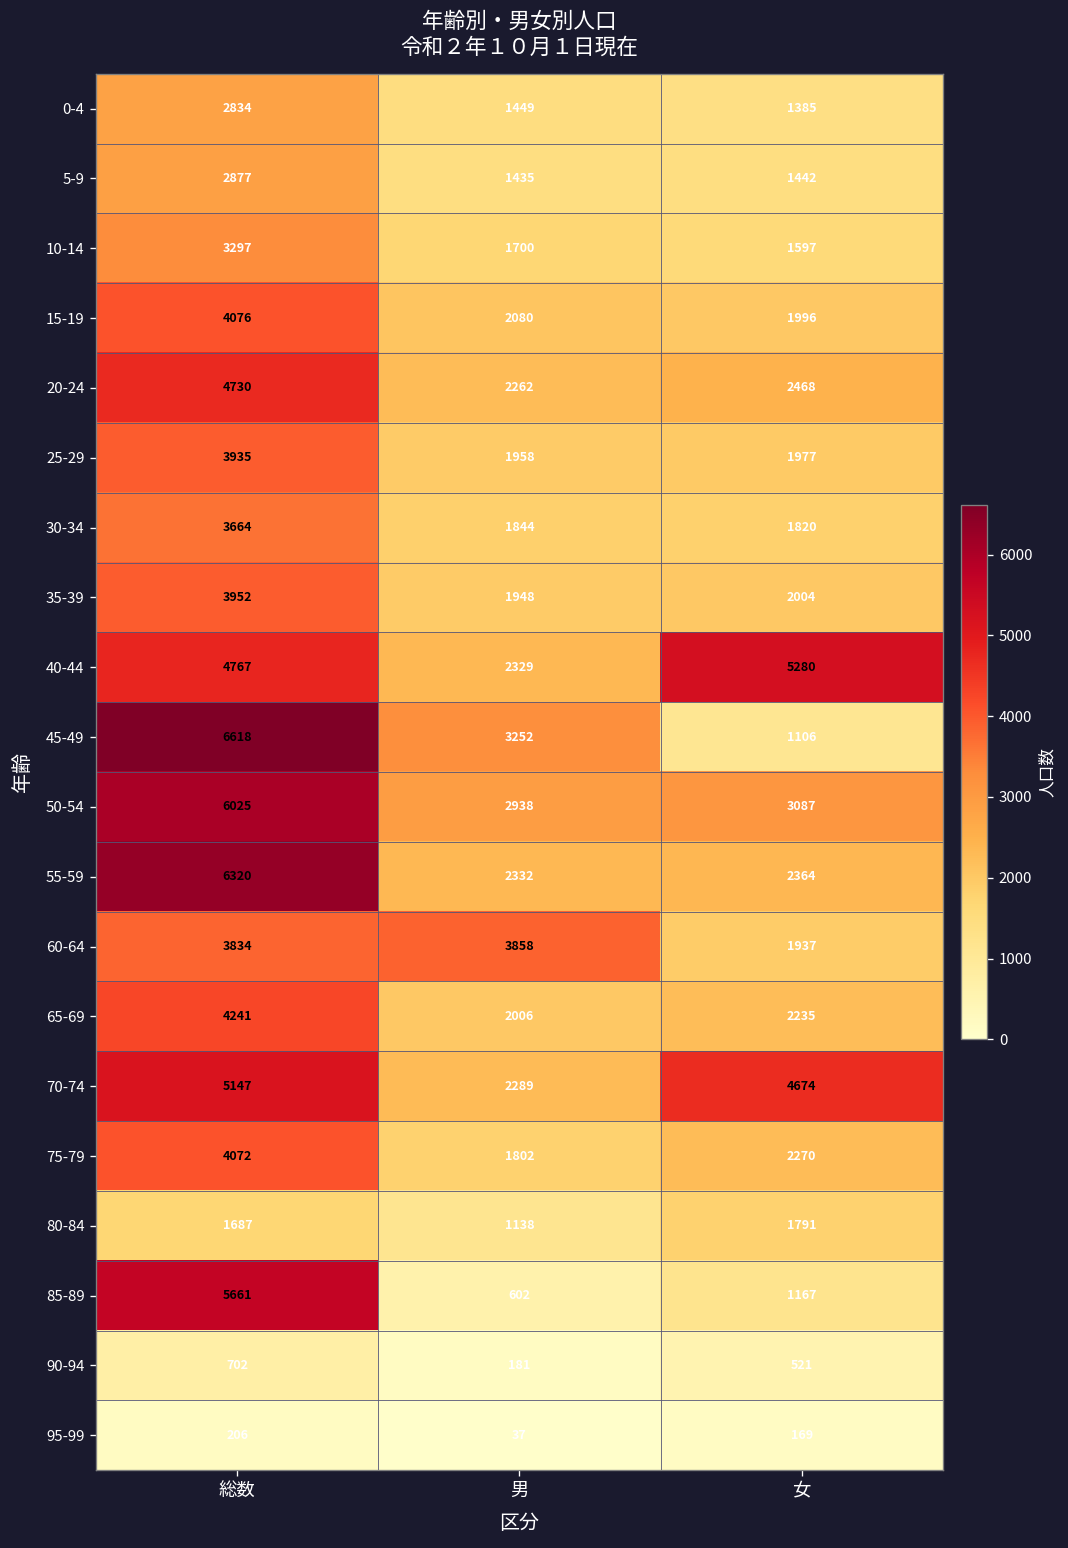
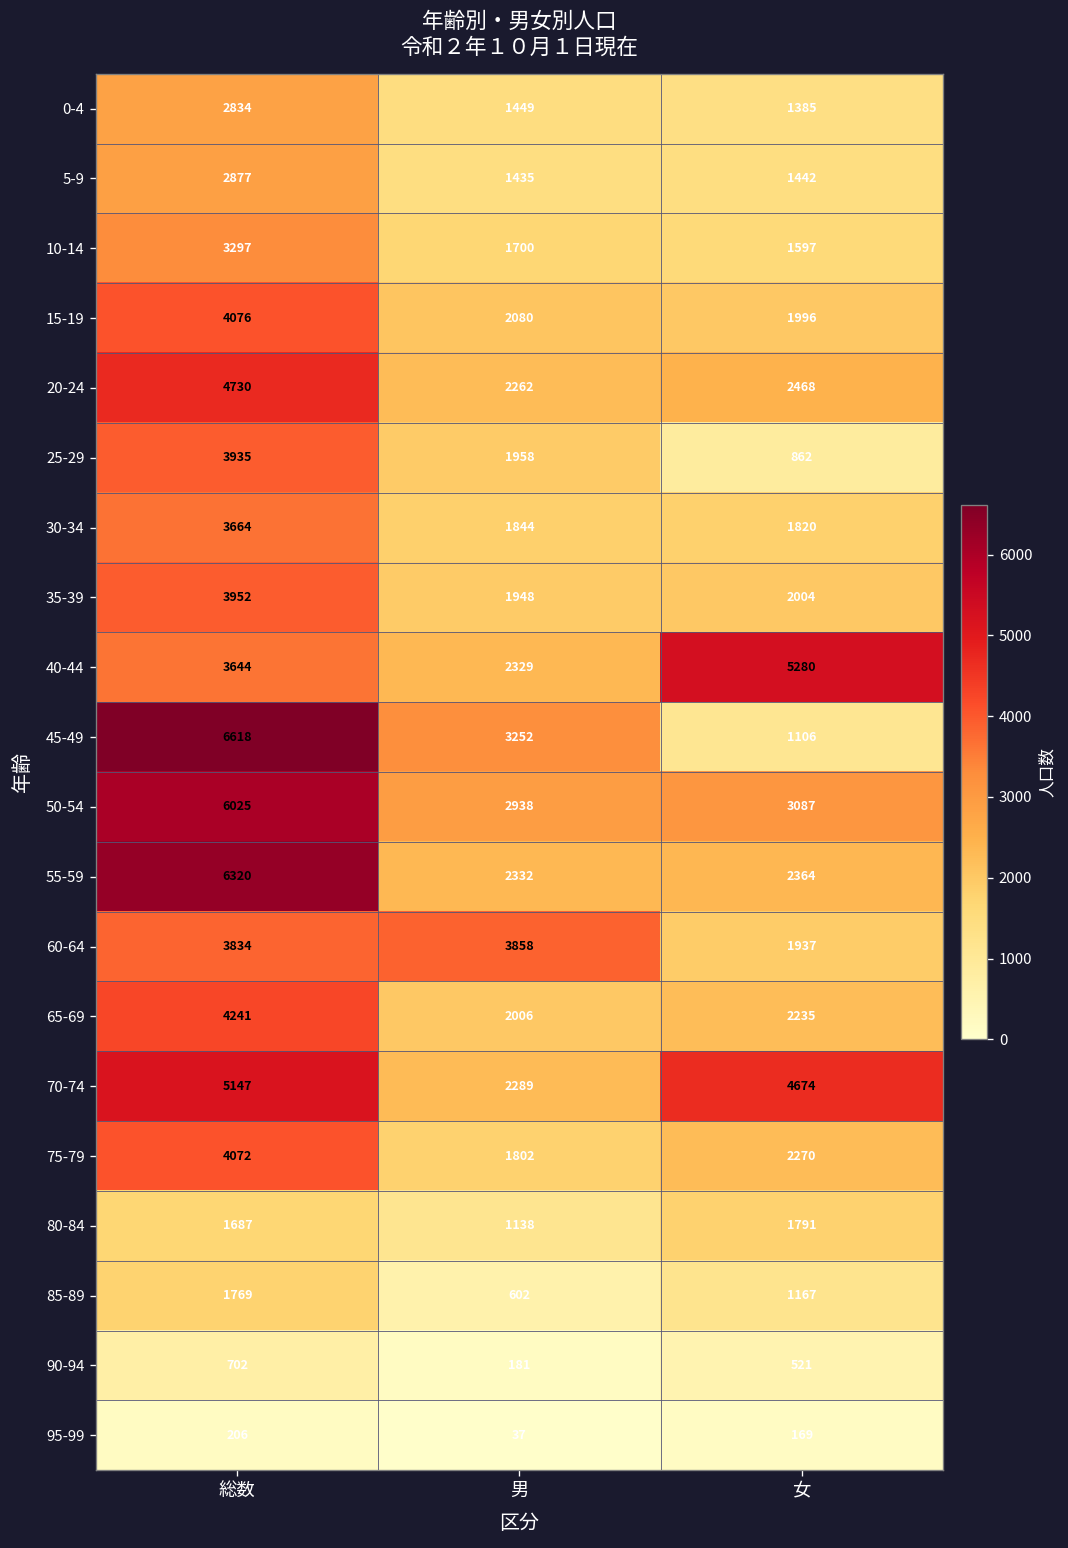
  {
    "0-4": {
      "総数": 2834,
      "男": 1449,
      "女": 1385
    },
    "5-9": {
      "総数": 2877,
      "男": 1435,
      "女": 1442
    },
    "10-14": {
      "総数": 3297,
      "男": 1700,
      "女": 1597
    },
    "15-19": {
      "総数": 4076,
      "男": 2080,
      "女": 1996
    },
    "20-24": {
      "総数": 4730,
      "男": 2262,
      "女": 2468
    },
    "25-29": {
      "総数": 3935,
      "男": 1958,
-     "女": 1977
+     "女": 862
    },
    "30-34": {
      "総数": 3664,
      "男": 1844,
      "女": 1820
    },
    "35-39": {
      "総数": 3952,
      "男": 1948,
      "女": 2004
    },
    "40-44": {
-     "総数": 4767,
+     "総数": 3644,
      "男": 2329,
      "女": 5280
    },
    "45-49": {
      "総数": 6618,
      "男": 3252,
      "女": 1106
    },
    "50-54": {
      "総数": 6025,
      "男": 2938,
      "女": 3087
    },
    "55-59": {
      "総数": 6320,
      "男": 2332,
      "女": 2364
    },
    "60-64": {
      "総数": 3834,
      "男": 3858,
      "女": 1937
    },
    "65-69": {
      "総数": 4241,
      "男": 2006,
      "女": 2235
    },
    "70-74": {
      "総数": 5147,
      "男": 2289,
      "女": 4674
    },
    "75-79": {
      "総数": 4072,
      "男": 1802,
      "女": 2270
    },
    "80-84": {
      "総数": 1687,
      "男": 1138,
      "女": 1791
    },
    "85-89": {
-     "総数": 5661,
+     "総数": 1769,
      "男": 602,
      "女": 1167
    },
    "90-94": {
      "総数": 702,
      "男": 181,
      "女": 521
    },
    "95-99": {
      "総数": 206,
      "男": 37,
      "女": 169
    }
  }
